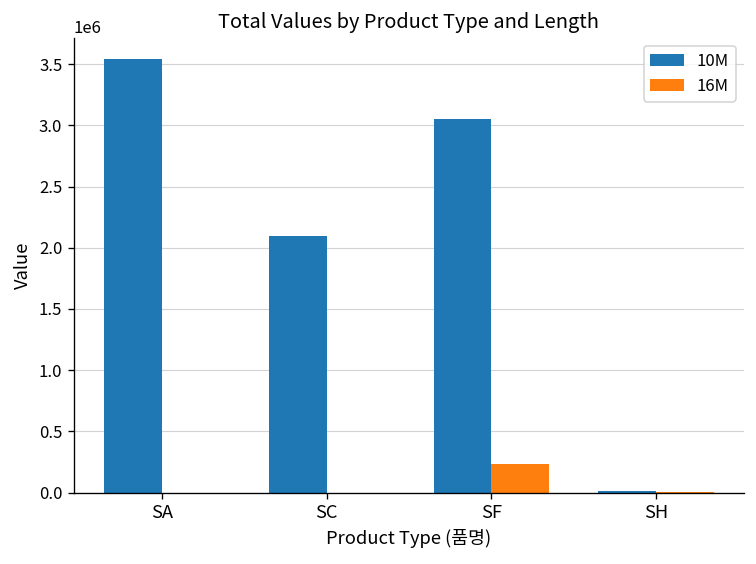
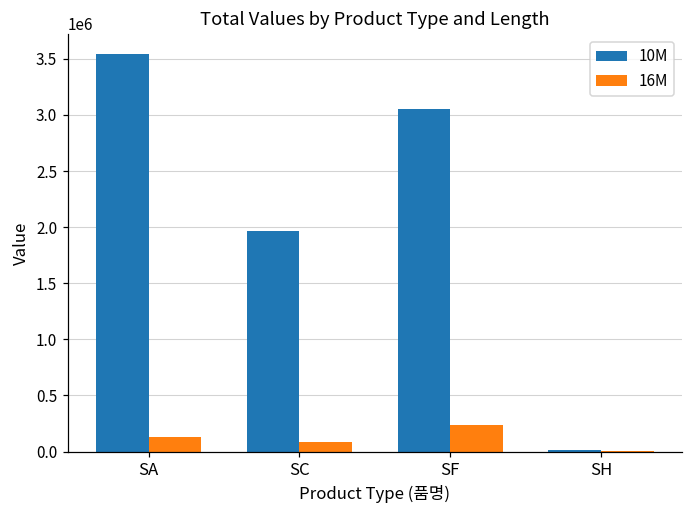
  {
    "10M": {
      "SA": 3540000,
-     "SC": 2100000,
+     "SC": 1970000,
      "SF": 3050000
    },
    "16M": {
-     "SA": 0,
-     "SC": 0,
+     "SA": 130000,
+     "SC": 80000,
      "SF": 230000
    }
  }
